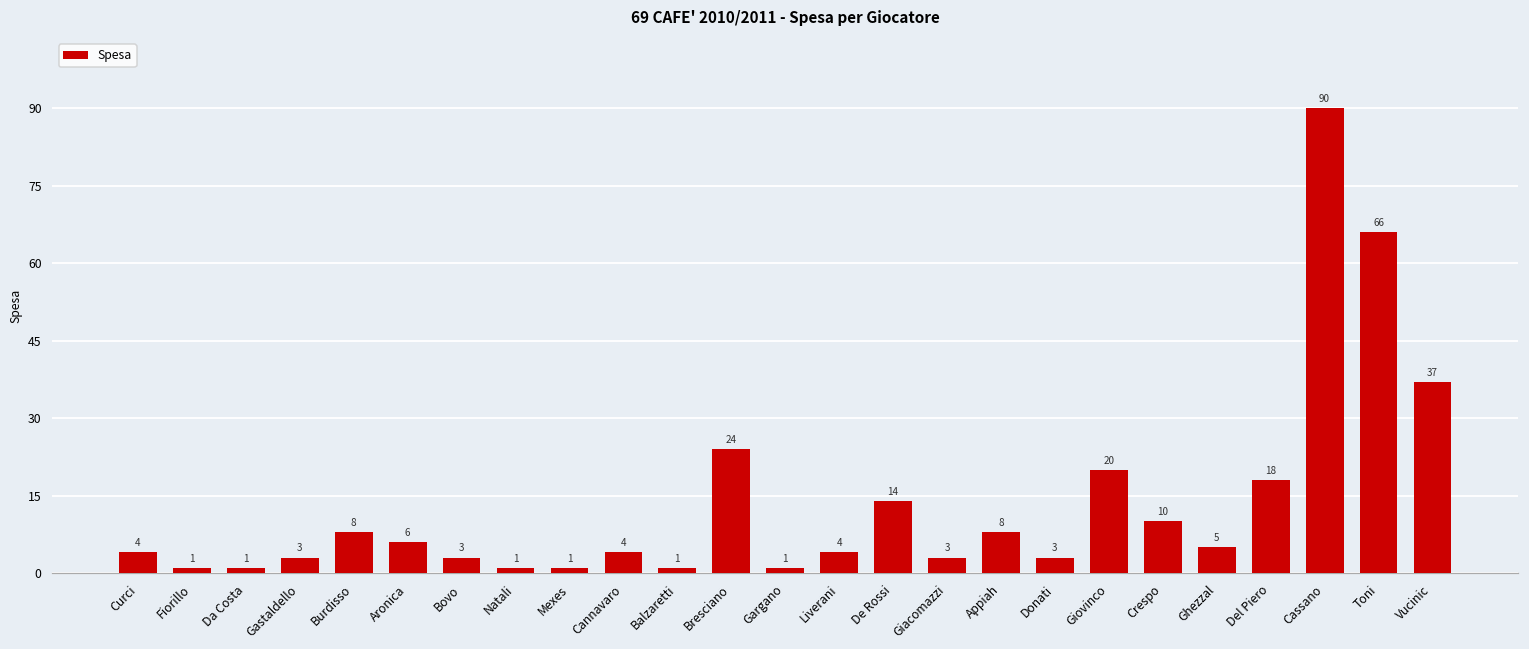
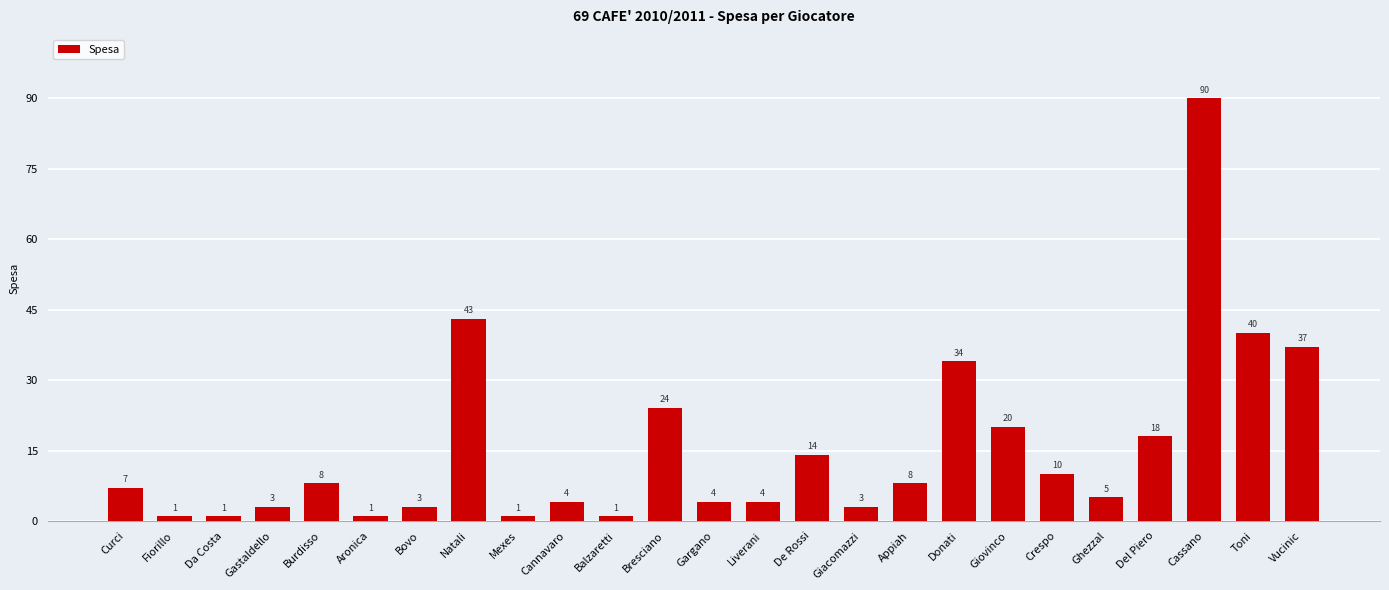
  {
-   "Curci": 4,
+   "Curci": 7,
    "Fiorillo": 1,
    "Da Costa": 1,
    "Gastaldello": 3,
    "Burdisso": 8,
-   "Aronica": 6,
+   "Aronica": 1,
    "Bovo": 3,
-   "Natali": 1,
+   "Natali": 43,
    "Mexes": 1,
    "Cannavaro": 4,
    "Balzaretti": 1,
    "Bresciano": 24,
-   "Gargano": 1,
+   "Gargano": 4,
    "Liverani": 4,
    "De Rossi": 14,
    "Giacomazzi": 3,
    "Appiah": 8,
-   "Donati": 3,
+   "Donati": 34,
    "Giovinco": 20,
    "Crespo": 10,
    "Ghezzal": 5,
    "Del Piero": 18,
    "Cassano": 90,
-   "Toni": 66,
+   "Toni": 40,
    "Vucinic": 37
  }
